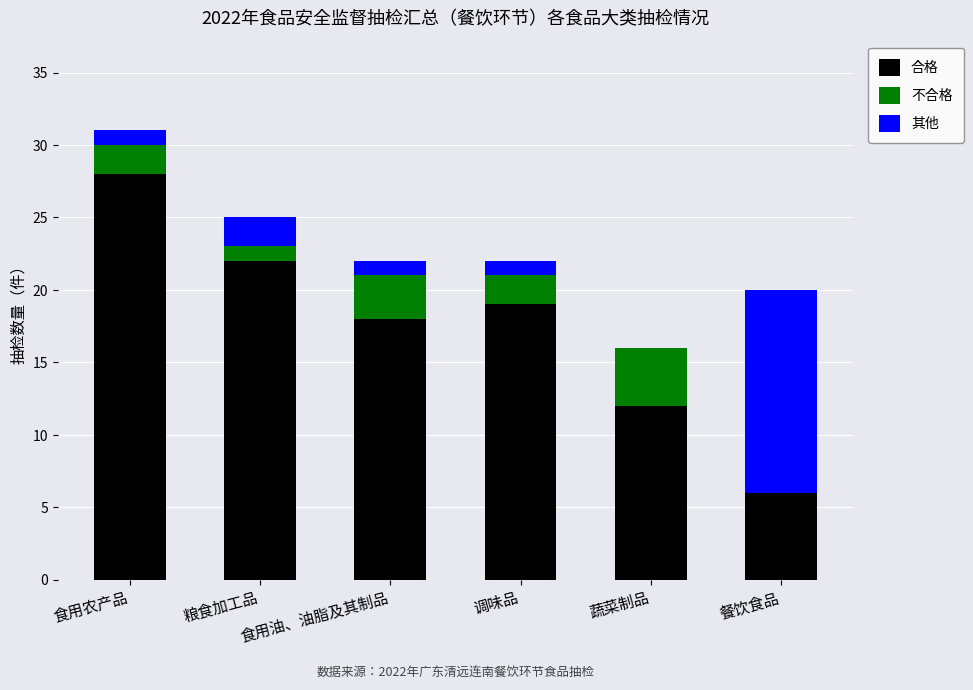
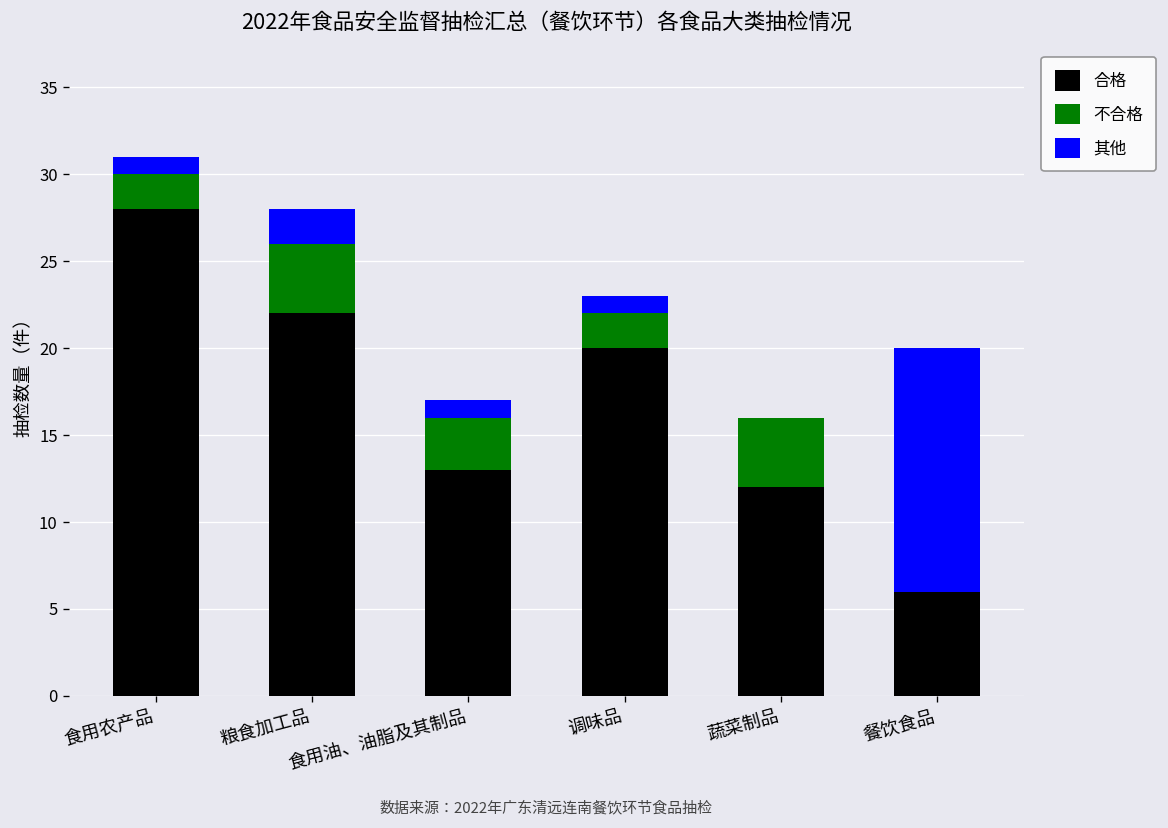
  {
    "合格": {
      "食用农产品": 28,
      "粮食加工品": 22,
-     "食用油、油脂及其制品": 18,
-     "调味品": 19,
+     "食用油、油脂及其制品": 13,
+     "调味品": 20,
      "蔬菜制品": 12,
      "餐饮食品": 6
    },
    "不合格": {
      "食用农产品": 2,
-     "粮食加工品": 1,
+     "粮食加工品": 4,
      "食用油、油脂及其制品": 3,
      "调味品": 2,
      "蔬菜制品": 4,
      "餐饮食品": 0
    },
    "其他": {
      "食用农产品": 1,
      "粮食加工品": 2,
      "食用油、油脂及其制品": 1,
      "调味品": 1,
      "蔬菜制品": 0,
      "餐饮食品": 14
    }
  }
